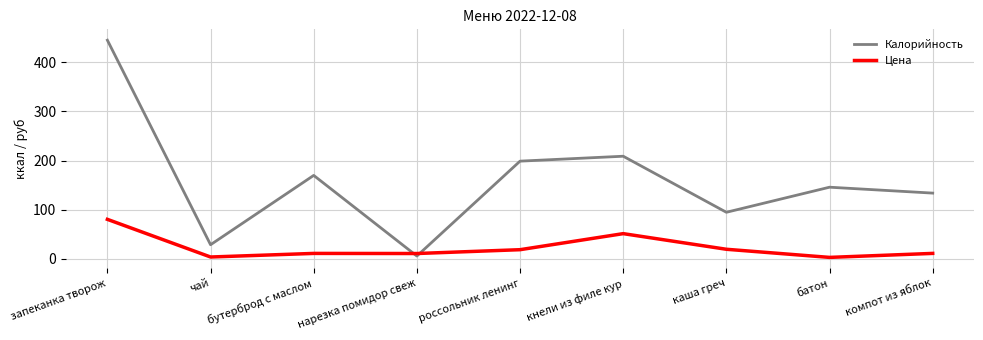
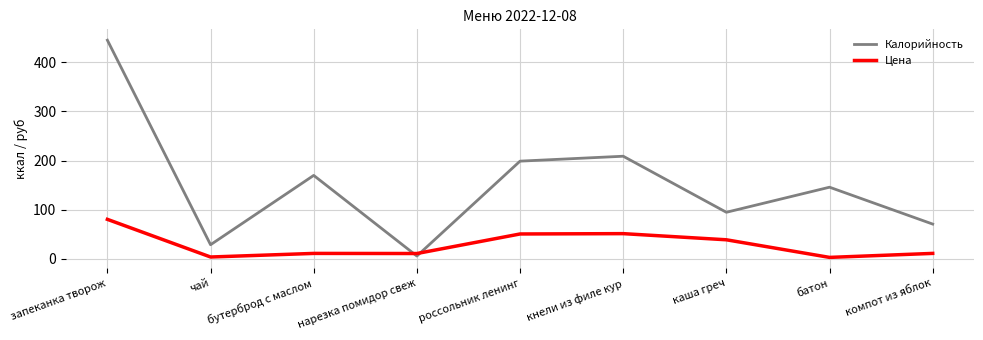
  {
    "Калорийность": {
      "запеканка творож": 450,
      "чай": 30,
      "бутерброд с маслом": 170,
      "россольник ленинг": 200,
      "кнели из филе кур": 210,
      "каша греч": 100,
      "батон": 150,
-     "компот из яблок": 130
+     "компот из яблок": 70
    },
    "Цена": {
      "запеканка творож": 80,
      "чай": 0,
      "бутерброд с маслом": 10,
-     "россольник ленинг": 20,
+     "россольник ленинг": 50,
      "кнели из филе кур": 50,
-     "каша греч": 20,
+     "каша греч": 40,
      "батон": 0,
      "компот из яблок": 10
    }
  }
